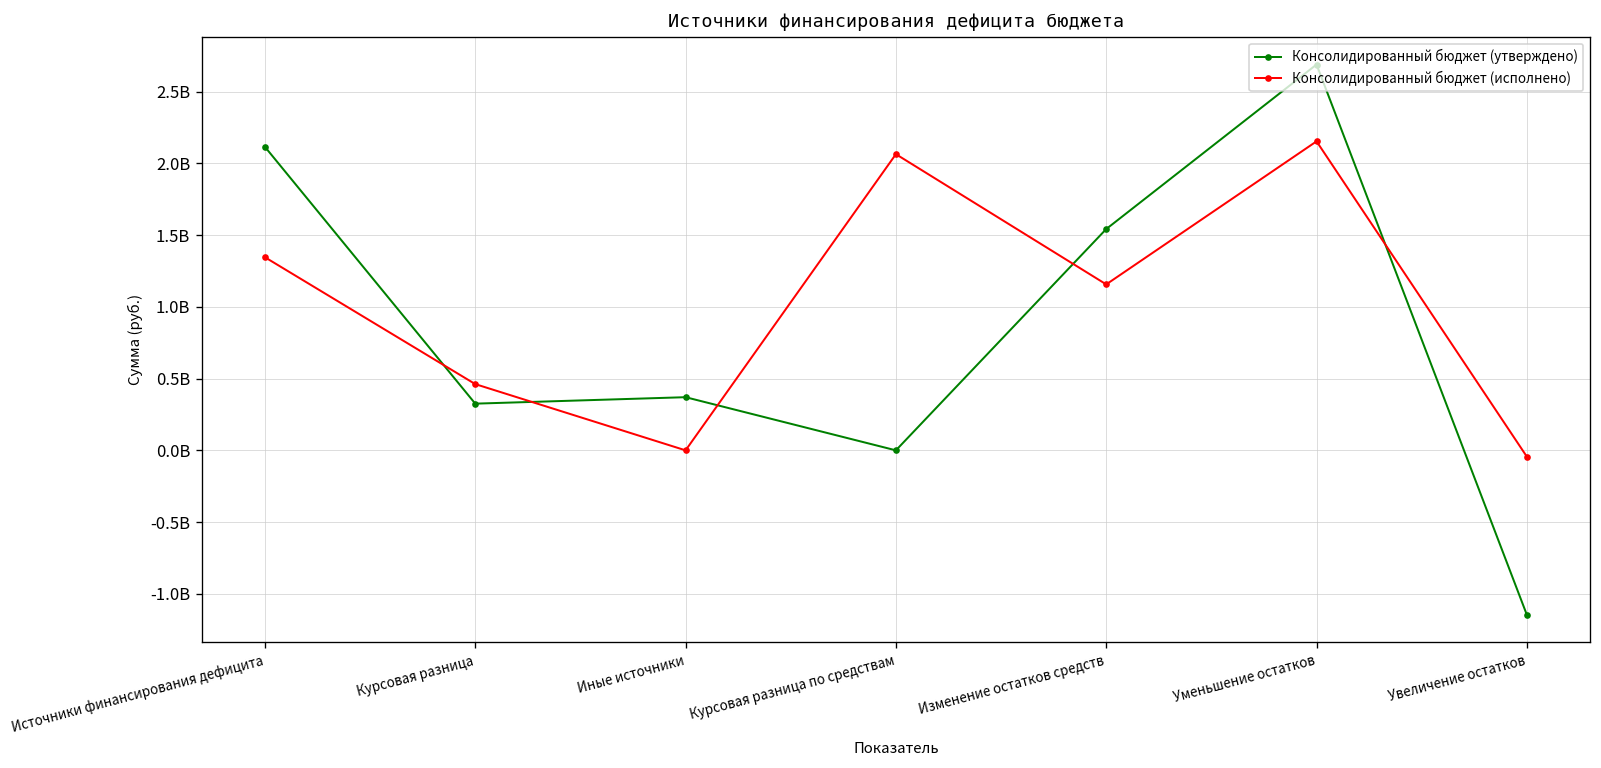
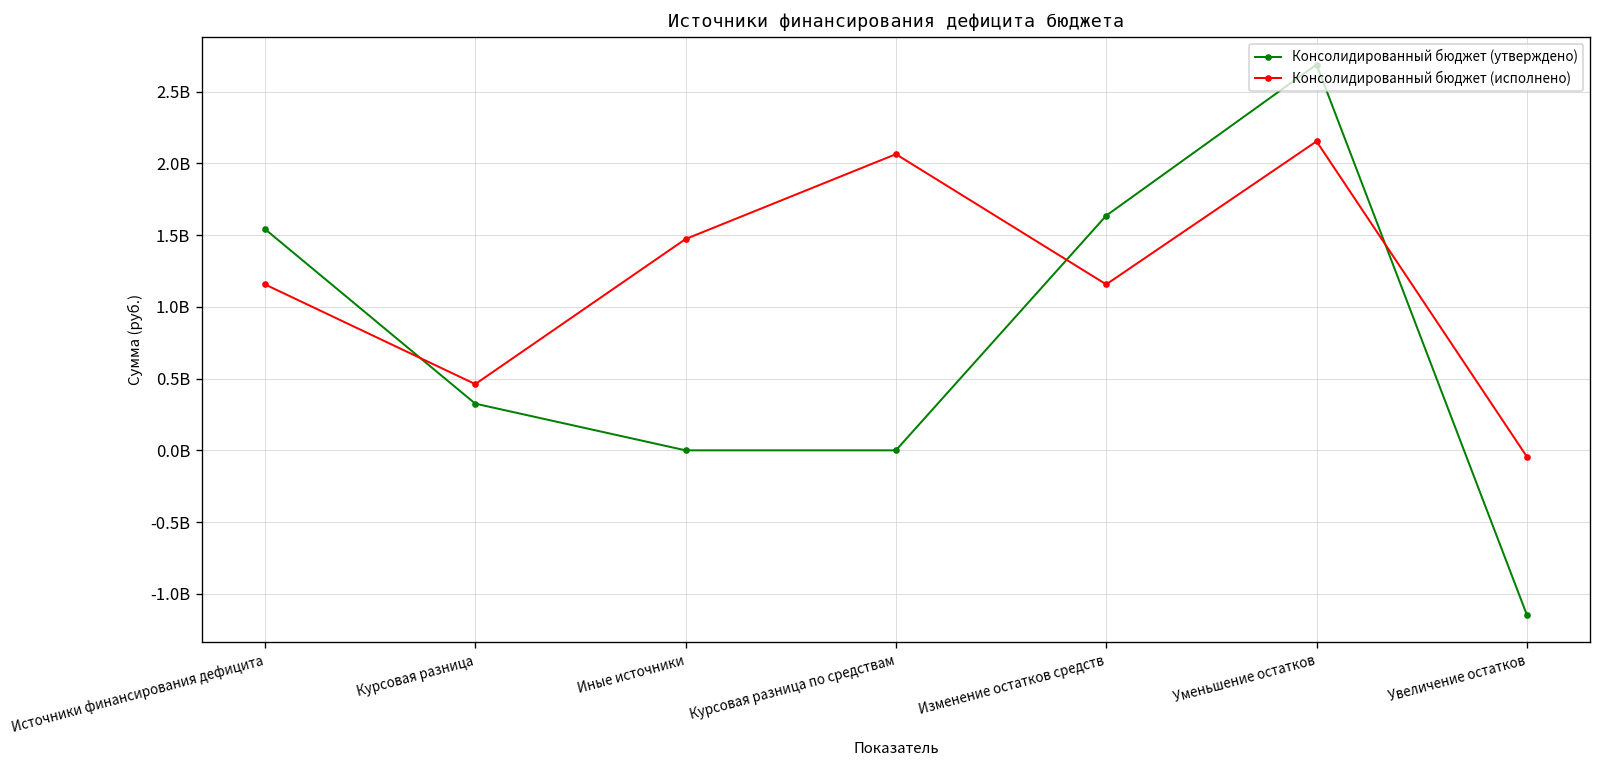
  {
    "Консолидированный бюджет (утверждено)": {
-     "Источники финансирования дефицита": 2110000000,
+     "Источники финансирования дефицита": 1540000000,
      "Курсовая разница": 330000000,
-     "Иные источники": 370000000,
+     "Иные источники": 0,
      "Курсовая разница по средствам": 0,
-     "Изменение остатков средств": 1540000000,
+     "Изменение остатков средств": 1640000000,
      "Увеличение остатков": -1150000000
    },
    "Консолидированный бюджет (исполнено)": {
-     "Источники финансирования дефицита": 1350000000,
+     "Источники финансирования дефицита": 1160000000,
      "Курсовая разница": 460000000,
-     "Иные источники": 0,
+     "Иные источники": 1470000000,
      "Курсовая разница по средствам": 2060000000,
      "Изменение остатков средств": 1160000000,
      "Уменьшение остатков": 2150000000,
      "Увеличение остатков": -40000000
    }
  }
